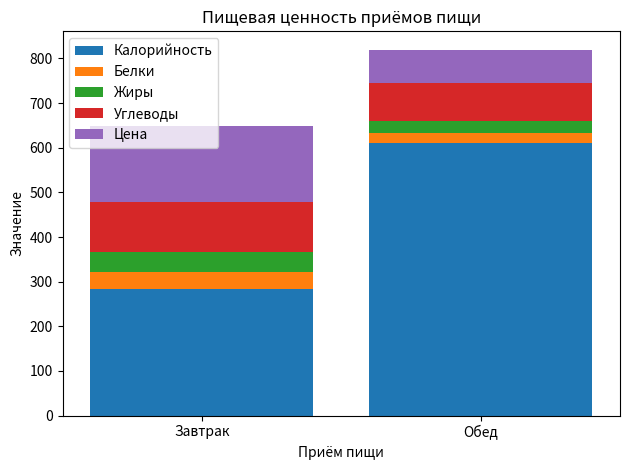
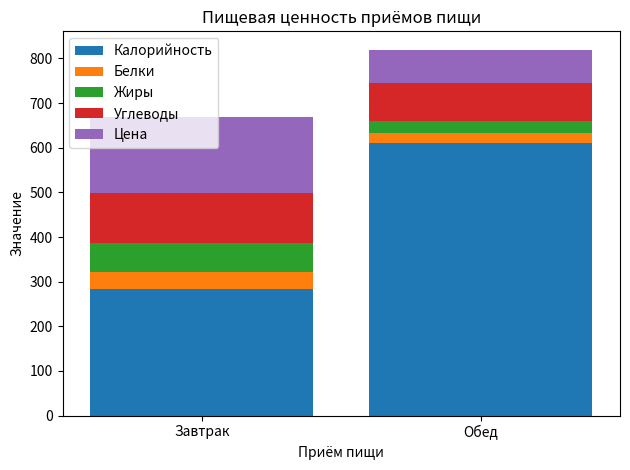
  {
    "Калорийность": {
      "Завтрак": 280,
      "Обед": 610
    },
    "Белки": {
      "Завтрак": 40,
      "Обед": 20
    },
    "Жиры": {
-     "Завтрак": 50,
+     "Завтрак": 70,
      "Обед": 30
    },
    "Углеводы": {
      "Завтрак": 110,
      "Обед": 80
    },
    "Цена": {
      "Обед": 80
    }
  }
